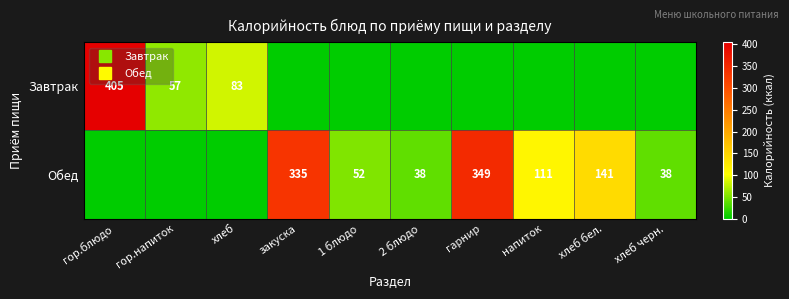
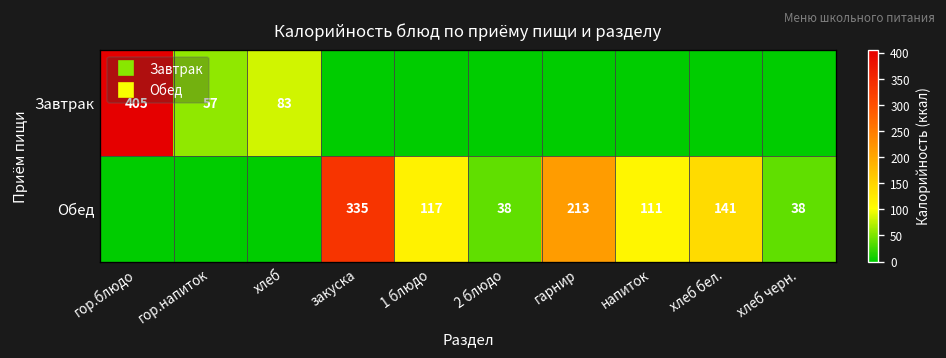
  {
    "Завтрак": {
      "хлеб": 83
    },
    "Обед": {
      "закуска": 335,
-     "1 блюдо": 52,
+     "1 блюдо": 117,
      "2 блюдо": 38,
-     "гарнир": 349,
+     "гарнир": 213,
      "напиток": 111,
      "хлеб бел.": 141,
      "хлеб черн.": 38
    }
  }
